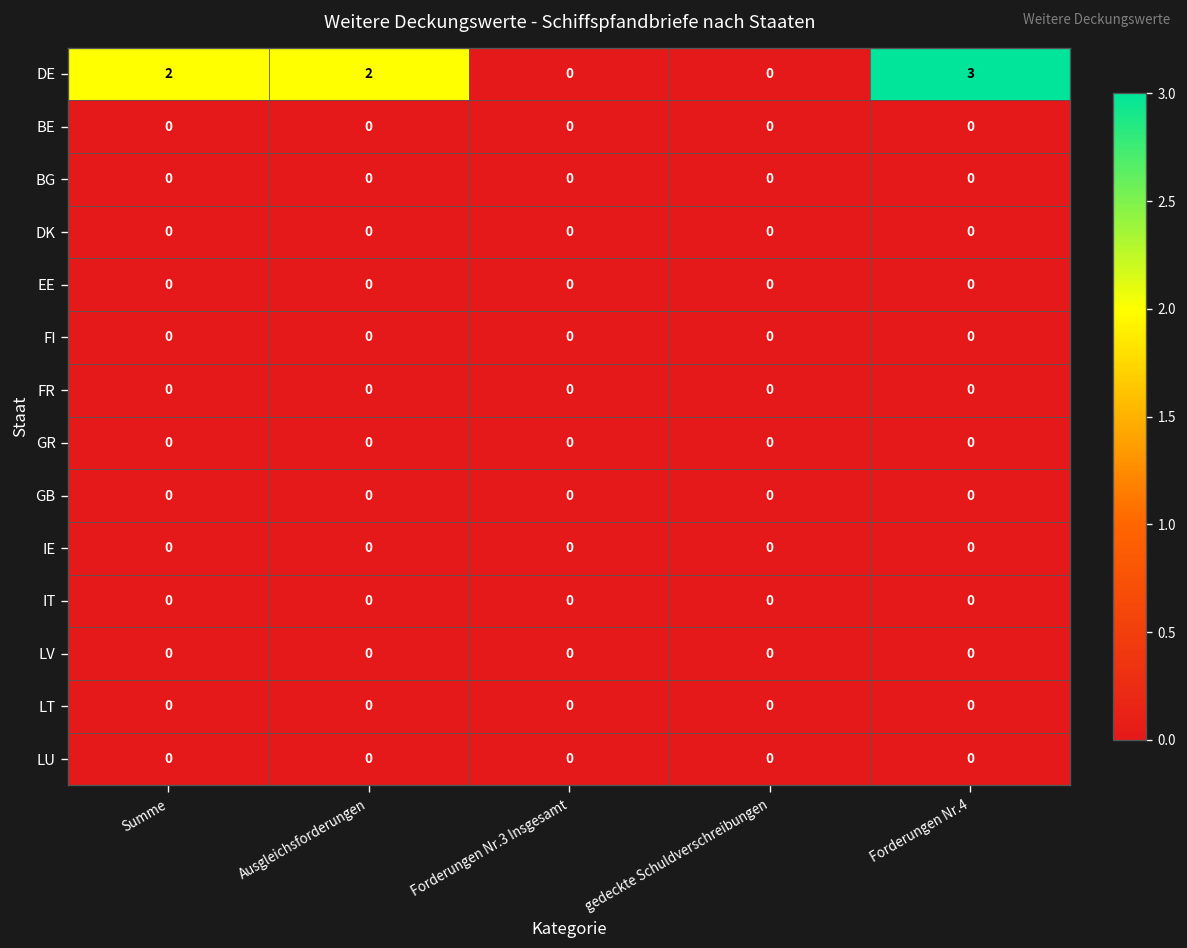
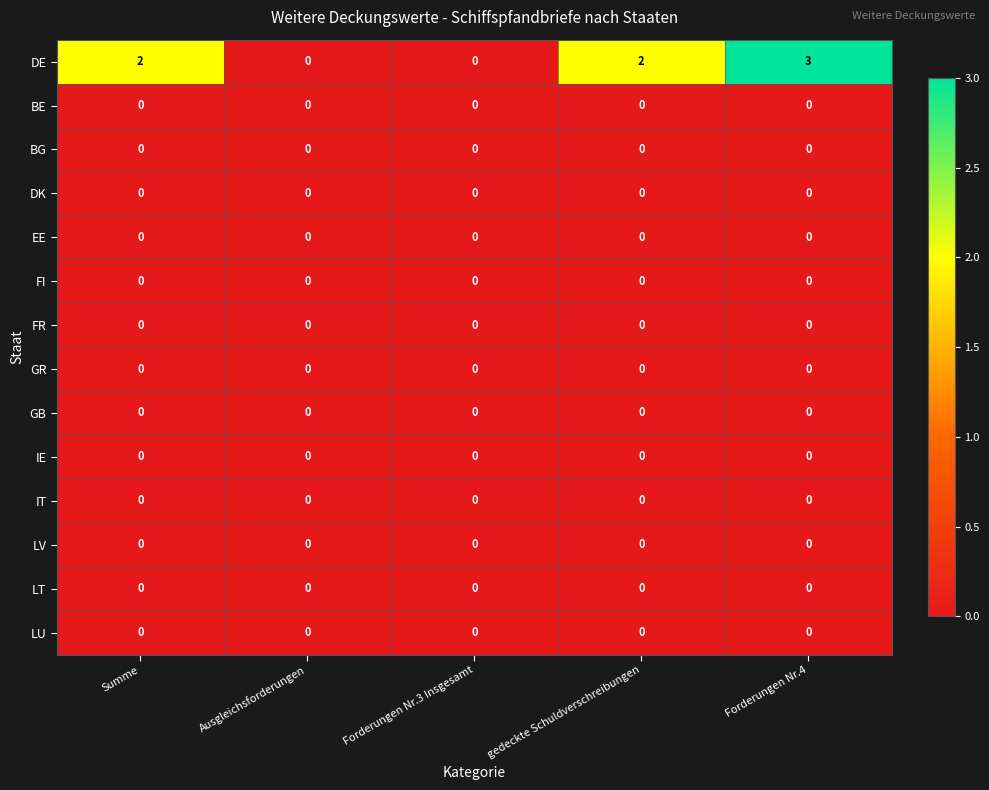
  {
    "DE": {
      "Summe": 2,
-     "Ausgleichsforderungen": 2,
+     "Ausgleichsforderungen": 0,
      "Forderungen Nr.3 Insgesamt": 0,
-     "gedeckte Schuldverschreibungen": 0,
+     "gedeckte Schuldverschreibungen": 2,
      "Forderungen Nr.4": 3
    },
    "BE": {
      "Summe": 0,
      "Ausgleichsforderungen": 0,
      "Forderungen Nr.3 Insgesamt": 0,
      "gedeckte Schuldverschreibungen": 0,
      "Forderungen Nr.4": 0
    },
    "BG": {
      "Summe": 0,
      "Ausgleichsforderungen": 0,
      "Forderungen Nr.3 Insgesamt": 0,
      "gedeckte Schuldverschreibungen": 0,
      "Forderungen Nr.4": 0
    },
    "DK": {
      "Summe": 0,
      "Ausgleichsforderungen": 0,
      "Forderungen Nr.3 Insgesamt": 0,
      "gedeckte Schuldverschreibungen": 0,
      "Forderungen Nr.4": 0
    },
    "EE": {
      "Summe": 0,
      "Ausgleichsforderungen": 0,
      "Forderungen Nr.3 Insgesamt": 0,
      "gedeckte Schuldverschreibungen": 0,
      "Forderungen Nr.4": 0
    },
    "FI": {
      "Summe": 0,
      "Ausgleichsforderungen": 0,
      "Forderungen Nr.3 Insgesamt": 0,
      "gedeckte Schuldverschreibungen": 0,
      "Forderungen Nr.4": 0
    },
    "FR": {
      "Summe": 0,
      "Ausgleichsforderungen": 0,
      "Forderungen Nr.3 Insgesamt": 0,
      "gedeckte Schuldverschreibungen": 0,
      "Forderungen Nr.4": 0
    },
    "GR": {
      "Summe": 0,
      "Ausgleichsforderungen": 0,
      "Forderungen Nr.3 Insgesamt": 0,
      "gedeckte Schuldverschreibungen": 0,
      "Forderungen Nr.4": 0
    },
    "GB": {
      "Summe": 0,
      "Ausgleichsforderungen": 0,
      "Forderungen Nr.3 Insgesamt": 0,
      "gedeckte Schuldverschreibungen": 0,
      "Forderungen Nr.4": 0
    },
    "IE": {
      "Summe": 0,
      "Ausgleichsforderungen": 0,
      "Forderungen Nr.3 Insgesamt": 0,
      "gedeckte Schuldverschreibungen": 0,
      "Forderungen Nr.4": 0
    },
    "IT": {
      "Summe": 0,
      "Ausgleichsforderungen": 0,
      "Forderungen Nr.3 Insgesamt": 0,
      "gedeckte Schuldverschreibungen": 0,
      "Forderungen Nr.4": 0
    },
    "LV": {
      "Summe": 0,
      "Ausgleichsforderungen": 0,
      "Forderungen Nr.3 Insgesamt": 0,
      "gedeckte Schuldverschreibungen": 0,
      "Forderungen Nr.4": 0
    },
    "LT": {
      "Summe": 0,
      "Ausgleichsforderungen": 0,
      "Forderungen Nr.3 Insgesamt": 0,
      "gedeckte Schuldverschreibungen": 0,
      "Forderungen Nr.4": 0
    },
    "LU": {
      "Summe": 0,
      "Ausgleichsforderungen": 0,
      "Forderungen Nr.3 Insgesamt": 0,
      "gedeckte Schuldverschreibungen": 0,
      "Forderungen Nr.4": 0
    }
  }
